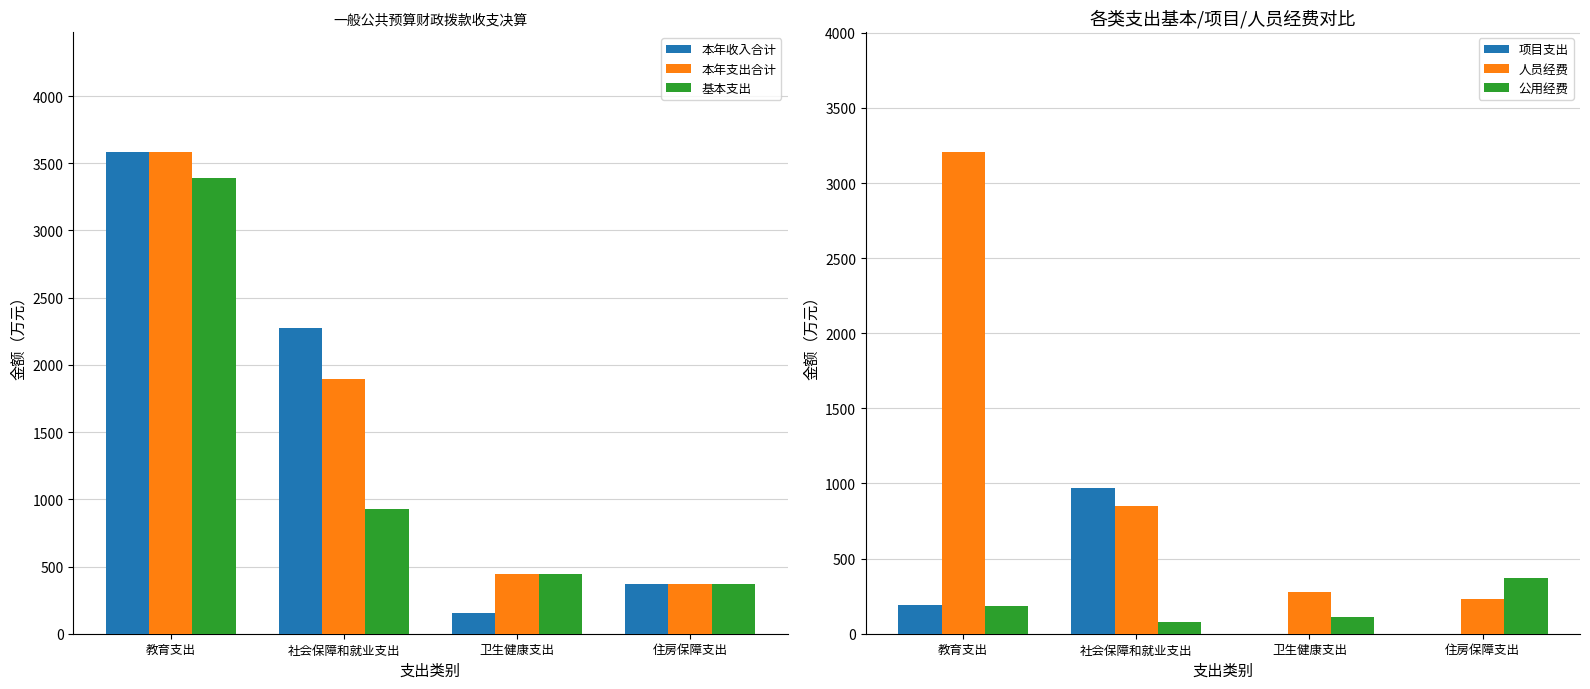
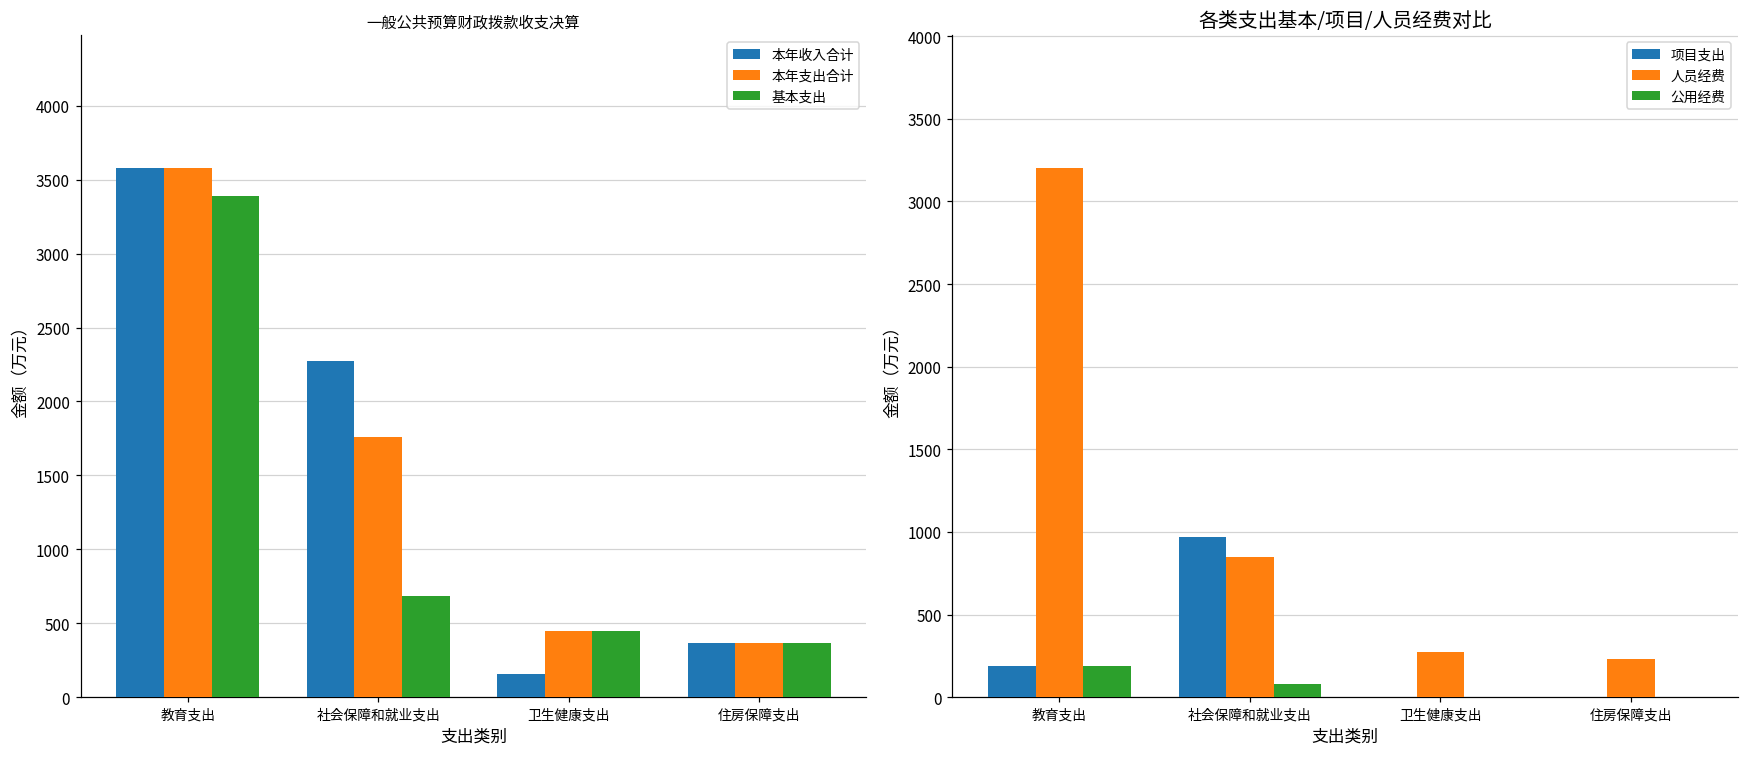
  {
    "一般公共预算财政拨款收支决算": {
      "本年收入合计": {
        "教育支出": 3580,
        "社会保障和就业支出": 2280,
        "卫生健康支出": 160,
        "住房保障支出": 370
      },
      "本年支出合计": {
        "教育支出": 3580,
-       "社会保障和就业支出": 1900,
+       "社会保障和就业支出": 1760,
        "卫生健康支出": 450,
        "住房保障支出": 370
      },
      "基本支出": {
        "教育支出": 3390,
-       "社会保障和就业支出": 930,
+       "社会保障和就业支出": 680,
        "卫生健康支出": 450,
        "住房保障支出": 370
      }
    },
    "各类支出基本/项目/人员经费对比": {
      "项目支出": {
        "教育支出": 190,
        "社会保障和就业支出": 970,
        "卫生健康支出": 0,
        "住房保障支出": 0
      },
      "人员经费": {
        "教育支出": 3200,
        "社会保障和就业支出": 850,
        "卫生健康支出": 270,
        "住房保障支出": 230
      },
      "公用经费": {
        "教育支出": 190,
        "社会保障和就业支出": 80,
-       "卫生健康支出": 110,
-       "住房保障支出": 370
+       "卫生健康支出": 0,
+       "住房保障支出": 0
      }
    }
  }
